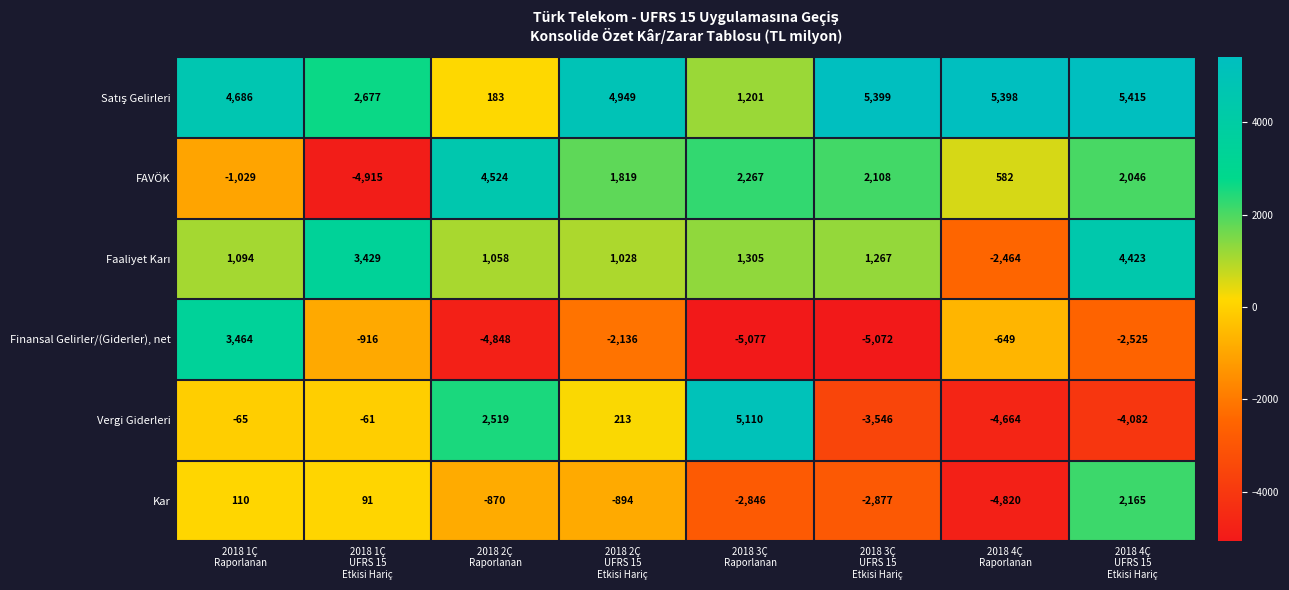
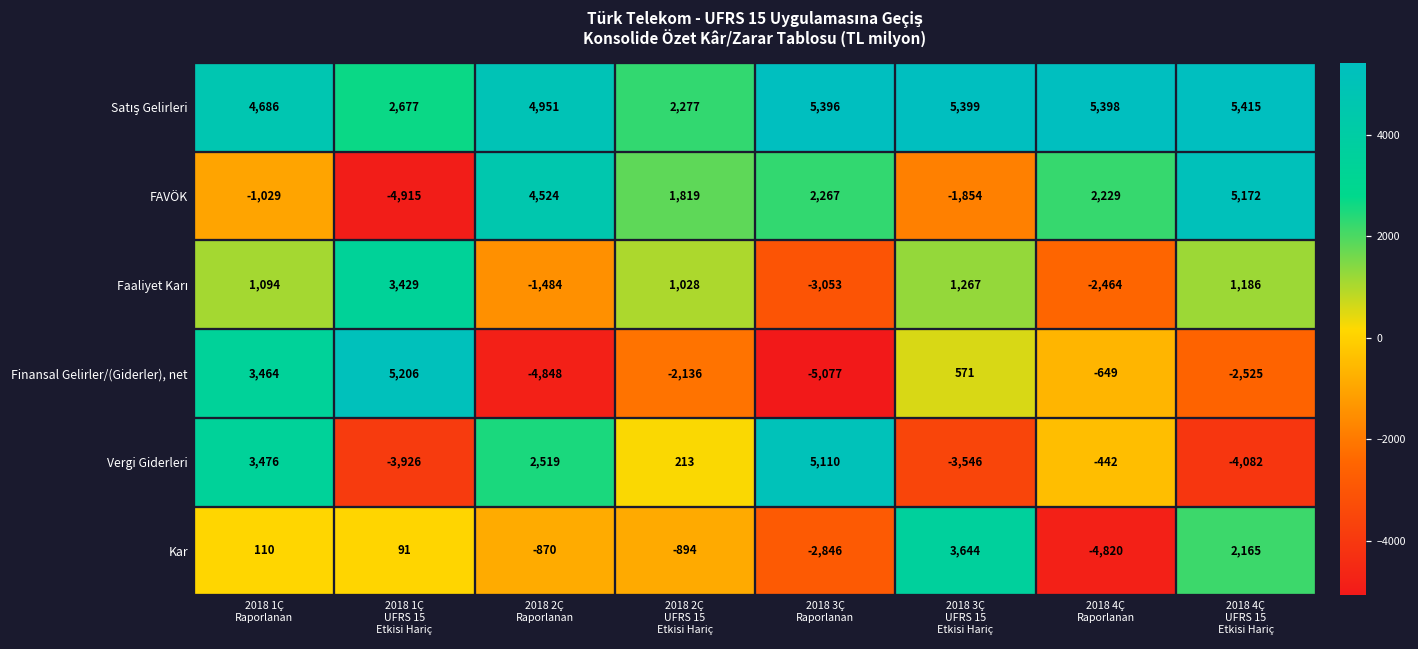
  {
    "Satış Gelirleri": {
      "2018 1Ç Raporlanan": "4,686",
      "2018 1Ç UFRS 15 Etkisi Hariç": "2,677",
-     "2018 2Ç Raporlanan": "183",
-     "2018 2Ç UFRS 15 Etkisi Hariç": "4,949",
-     "2018 3Ç Raporlanan": "1,201",
+     "2018 2Ç Raporlanan": "4,951",
+     "2018 2Ç UFRS 15 Etkisi Hariç": "2,277",
+     "2018 3Ç Raporlanan": "5,396",
      "2018 3Ç UFRS 15 Etkisi Hariç": "5,399",
      "2018 4Ç Raporlanan": "5,398",
      "2018 4Ç UFRS 15 Etkisi Hariç": "5,415"
    },
    "FAVÖK": {
      "2018 1Ç Raporlanan": "-1,029",
      "2018 1Ç UFRS 15 Etkisi Hariç": "-4,915",
      "2018 2Ç Raporlanan": "4,524",
      "2018 2Ç UFRS 15 Etkisi Hariç": "1,819",
      "2018 3Ç Raporlanan": "2,267",
-     "2018 3Ç UFRS 15 Etkisi Hariç": "2,108",
-     "2018 4Ç Raporlanan": "582",
-     "2018 4Ç UFRS 15 Etkisi Hariç": "2,046"
+     "2018 3Ç UFRS 15 Etkisi Hariç": "-1,854",
+     "2018 4Ç Raporlanan": "2,229",
+     "2018 4Ç UFRS 15 Etkisi Hariç": "5,172"
    },
    "Faaliyet Karı": {
      "2018 1Ç Raporlanan": "1,094",
      "2018 1Ç UFRS 15 Etkisi Hariç": "3,429",
-     "2018 2Ç Raporlanan": "1,058",
+     "2018 2Ç Raporlanan": "-1,484",
      "2018 2Ç UFRS 15 Etkisi Hariç": "1,028",
-     "2018 3Ç Raporlanan": "1,305",
+     "2018 3Ç Raporlanan": "-3,053",
      "2018 3Ç UFRS 15 Etkisi Hariç": "1,267",
      "2018 4Ç Raporlanan": "-2,464",
-     "2018 4Ç UFRS 15 Etkisi Hariç": "4,423"
+     "2018 4Ç UFRS 15 Etkisi Hariç": "1,186"
    },
    "Finansal Gelirler/(Giderler), net": {
      "2018 1Ç Raporlanan": "3,464",
-     "2018 1Ç UFRS 15 Etkisi Hariç": "-916",
+     "2018 1Ç UFRS 15 Etkisi Hariç": "5,206",
      "2018 2Ç Raporlanan": "-4,848",
      "2018 2Ç UFRS 15 Etkisi Hariç": "-2,136",
      "2018 3Ç Raporlanan": "-5,077",
-     "2018 3Ç UFRS 15 Etkisi Hariç": "-5,072",
+     "2018 3Ç UFRS 15 Etkisi Hariç": "571",
      "2018 4Ç Raporlanan": "-649",
      "2018 4Ç UFRS 15 Etkisi Hariç": "-2,525"
    },
    "Vergi Giderleri": {
-     "2018 1Ç Raporlanan": "-65",
-     "2018 1Ç UFRS 15 Etkisi Hariç": "-61",
+     "2018 1Ç Raporlanan": "3,476",
+     "2018 1Ç UFRS 15 Etkisi Hariç": "-3,926",
      "2018 2Ç Raporlanan": "2,519",
      "2018 2Ç UFRS 15 Etkisi Hariç": "213",
      "2018 3Ç Raporlanan": "5,110",
      "2018 3Ç UFRS 15 Etkisi Hariç": "-3,546",
-     "2018 4Ç Raporlanan": "-4,664",
+     "2018 4Ç Raporlanan": "-442",
      "2018 4Ç UFRS 15 Etkisi Hariç": "-4,082"
    },
    "Kar": {
      "2018 1Ç Raporlanan": "110",
      "2018 1Ç UFRS 15 Etkisi Hariç": "91",
      "2018 2Ç Raporlanan": "-870",
      "2018 2Ç UFRS 15 Etkisi Hariç": "-894",
      "2018 3Ç Raporlanan": "-2,846",
-     "2018 3Ç UFRS 15 Etkisi Hariç": "-2,877",
+     "2018 3Ç UFRS 15 Etkisi Hariç": "3,644",
      "2018 4Ç Raporlanan": "-4,820",
      "2018 4Ç UFRS 15 Etkisi Hariç": "2,165"
    }
  }
